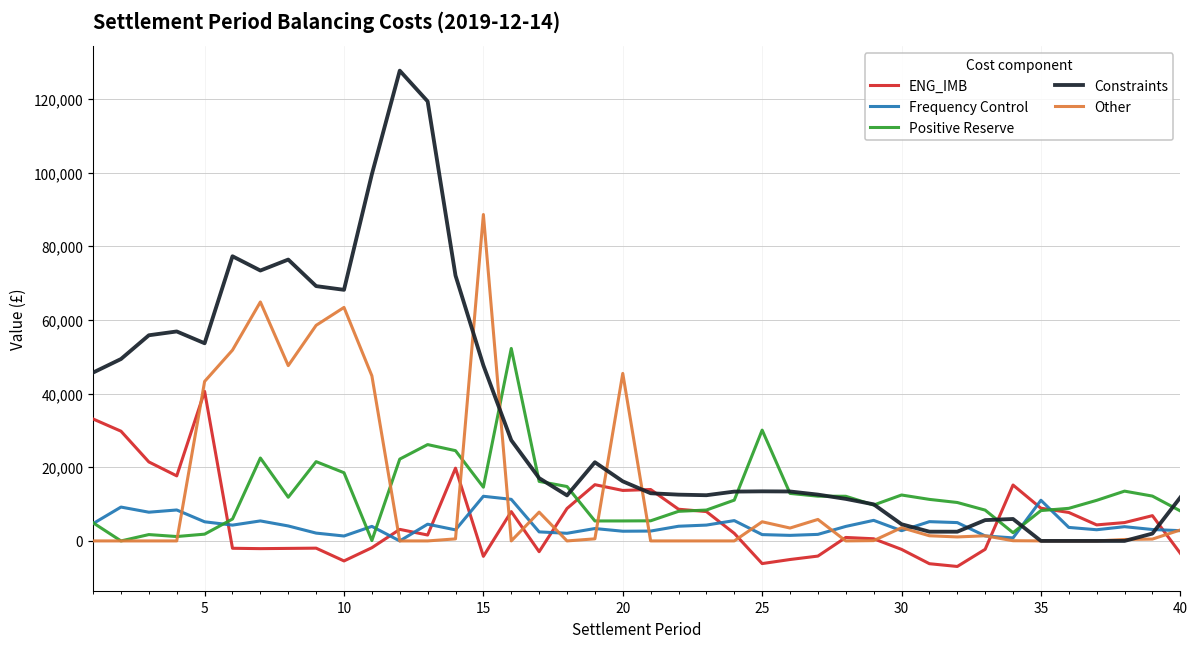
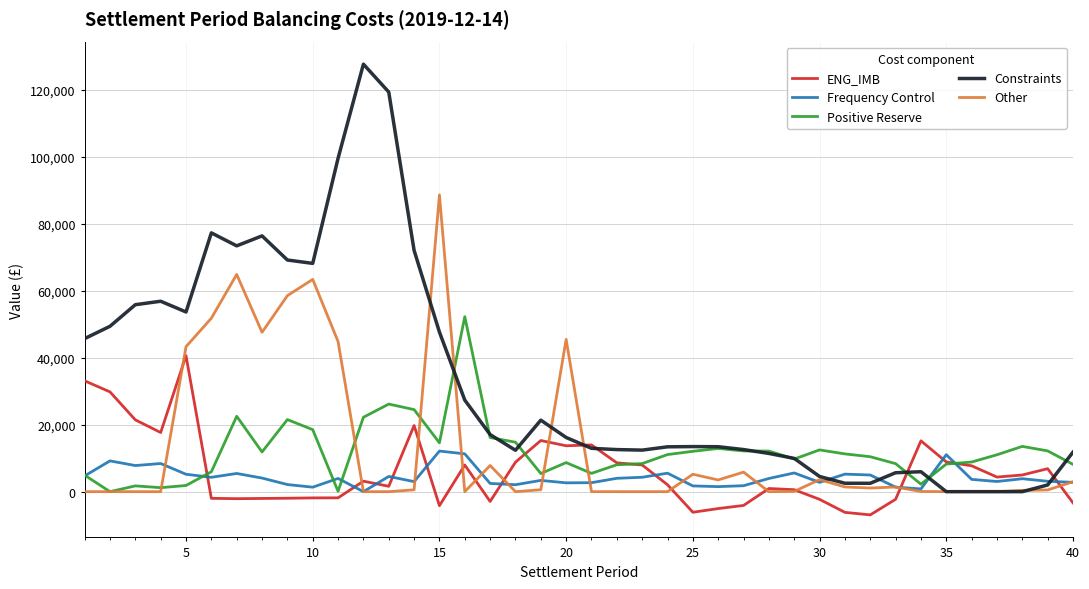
  {
    "ENG_IMB": {
      "5": "41,000",
-     "10": "-5,000",
+     "10": "-2,000",
      "15": "-4,000",
      "20": "14,000",
      "25": "-6,000",
      "30": "-2,000",
      "40": "-3,000"
    },
    "Frequency Control": {
      "5": "5,000",
      "10": "1,000",
      "15": "12,000",
      "20": "3,000",
      "25": "2,000",
      "30": "3,000",
      "35": "11,000"
    },
    "Positive Reserve": {
      "5": "2,000",
      "10": "19,000",
      "15": "15,000",
-     "20": "5,000",
-     "25": "30,000",
+     "20": "9,000",
+     "25": "12,000",
      "30": "12,000",
      "40": "8,000"
    },
    "Constraints": {
      "5": "54,000",
      "10": "68,000",
      "15": "48,000",
      "20": "16,000",
      "25": "13,000",
      "30": "5,000",
      "40": "12,000"
    },
    "Other": {
      "5": "43,000",
      "10": "63,000",
      "15": "89,000",
      "20": "45,000",
      "25": "5,000",
      "30": "4,000"
    }
  }
